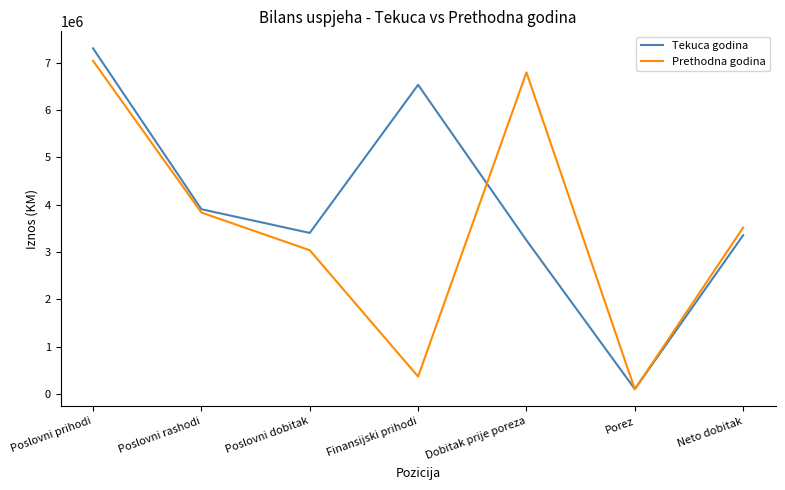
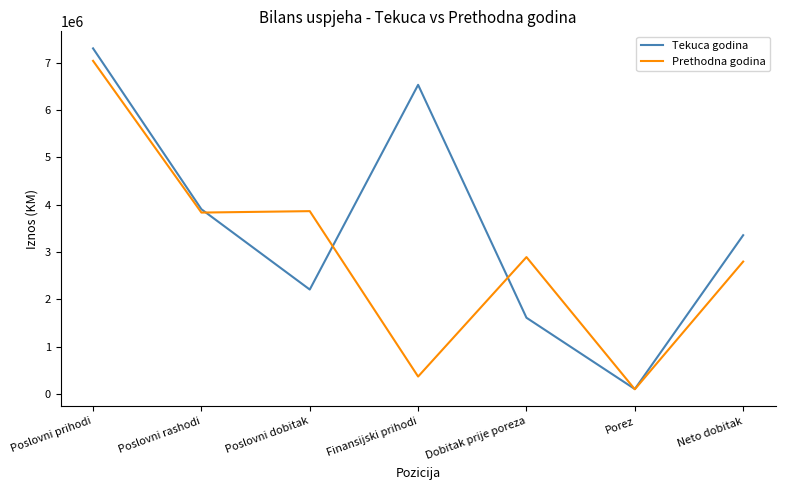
  {
    "Tekuca godina": {
      "Poslovni prihodi": 7300000,
      "Poslovni rashodi": 3900000,
-     "Poslovni dobitak": 3400000,
+     "Poslovni dobitak": 2200000,
      "Finansijski prihodi": 6500000,
-     "Dobitak prije poreza": 3200000,
+     "Dobitak prije poreza": 1600000,
      "Neto dobitak": 3400000
    },
    "Prethodna godina": {
      "Poslovni prihodi": 7000000,
      "Poslovni rashodi": 3800000,
-     "Poslovni dobitak": 3000000,
+     "Poslovni dobitak": 3900000,
      "Finansijski prihodi": 400000,
-     "Dobitak prije poreza": 6800000,
-     "Neto dobitak": 3500000
+     "Dobitak prije poreza": 2900000,
+     "Neto dobitak": 2800000
    }
  }
